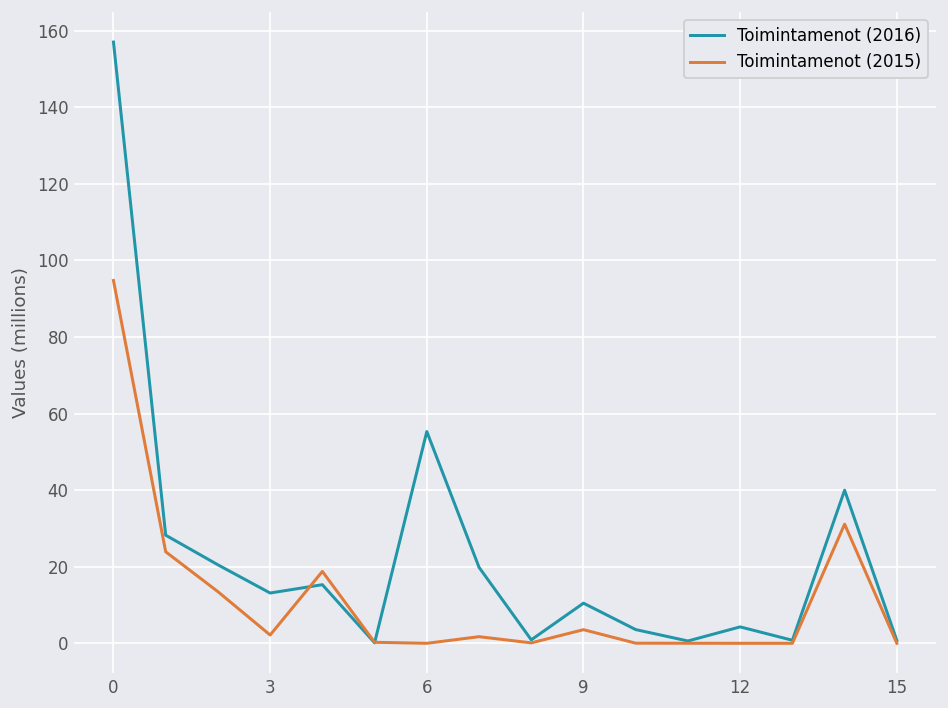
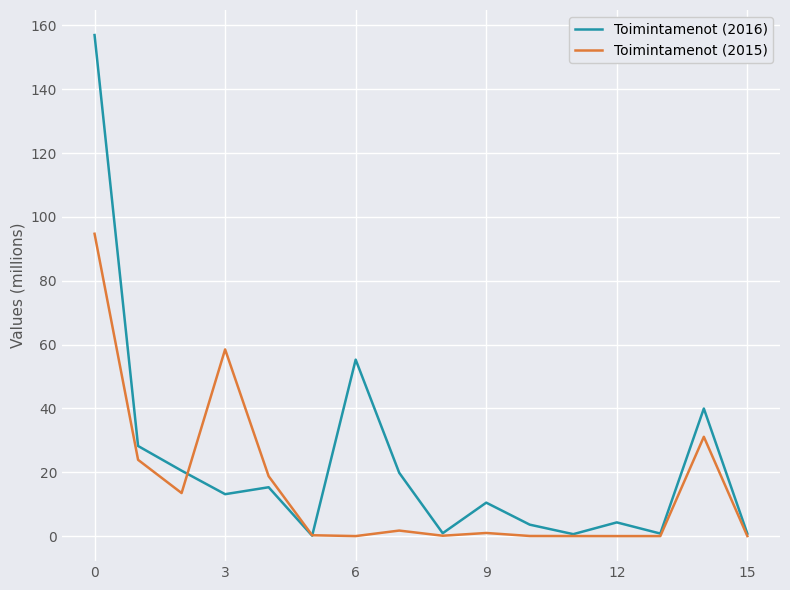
  {
    "Toimintamenot (2016)": {
      "0": 157,
      "3": 13,
      "6": 55,
      "9": 10,
      "12": 4
    },
    "Toimintamenot (2015)": {
      "0": 95,
-     "3": 2,
+     "3": 59,
      "6": 0,
-     "9": 4,
+     "9": 1,
      "12": 0
    }
  }
